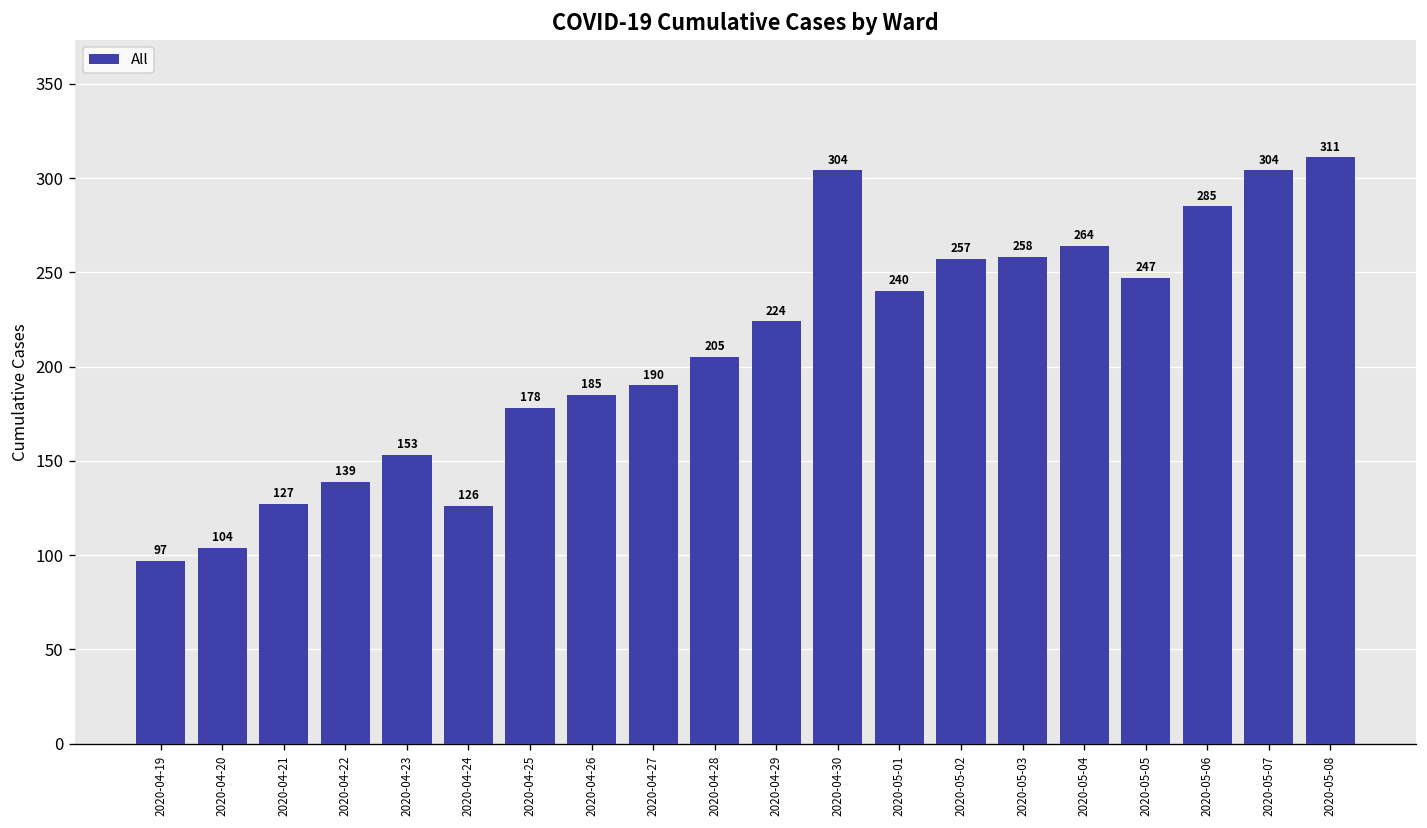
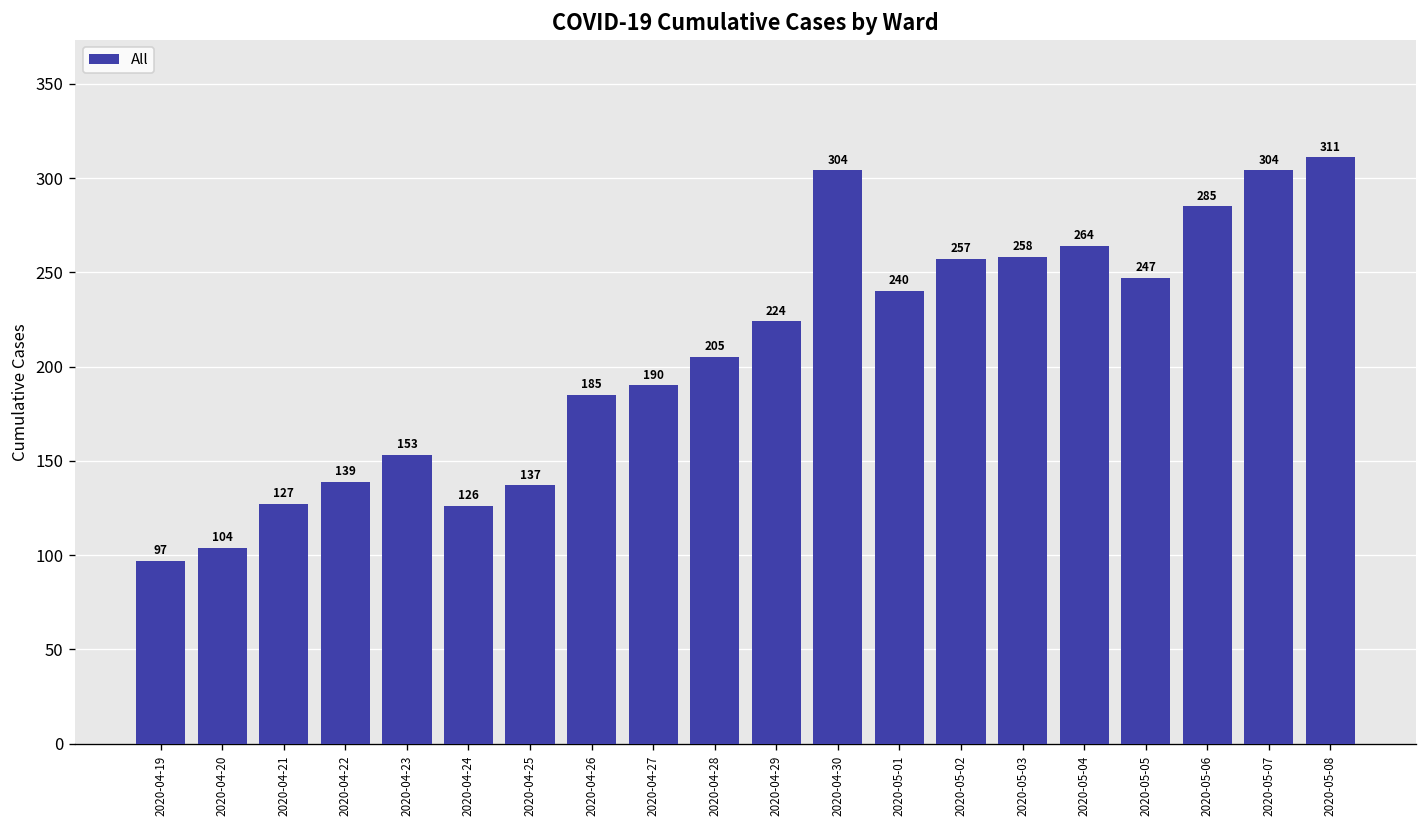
  {
    "2020-04-19": 97,
    "2020-04-20": 104,
    "2020-04-21": 127,
    "2020-04-22": 139,
    "2020-04-23": 153,
    "2020-04-24": 126,
-   "2020-04-25": 178,
+   "2020-04-25": 137,
    "2020-04-26": 185,
    "2020-04-27": 190,
    "2020-04-28": 205,
    "2020-04-29": 224,
    "2020-04-30": 304,
    "2020-05-01": 240,
    "2020-05-02": 257,
    "2020-05-03": 258,
    "2020-05-04": 264,
    "2020-05-05": 247,
    "2020-05-06": 285,
    "2020-05-07": 304,
    "2020-05-08": 311
  }
